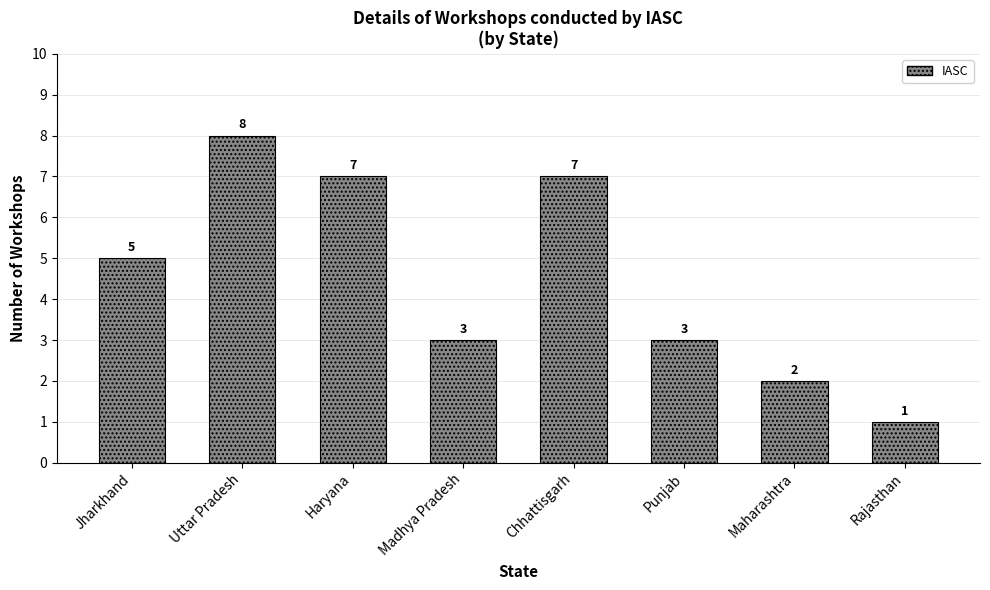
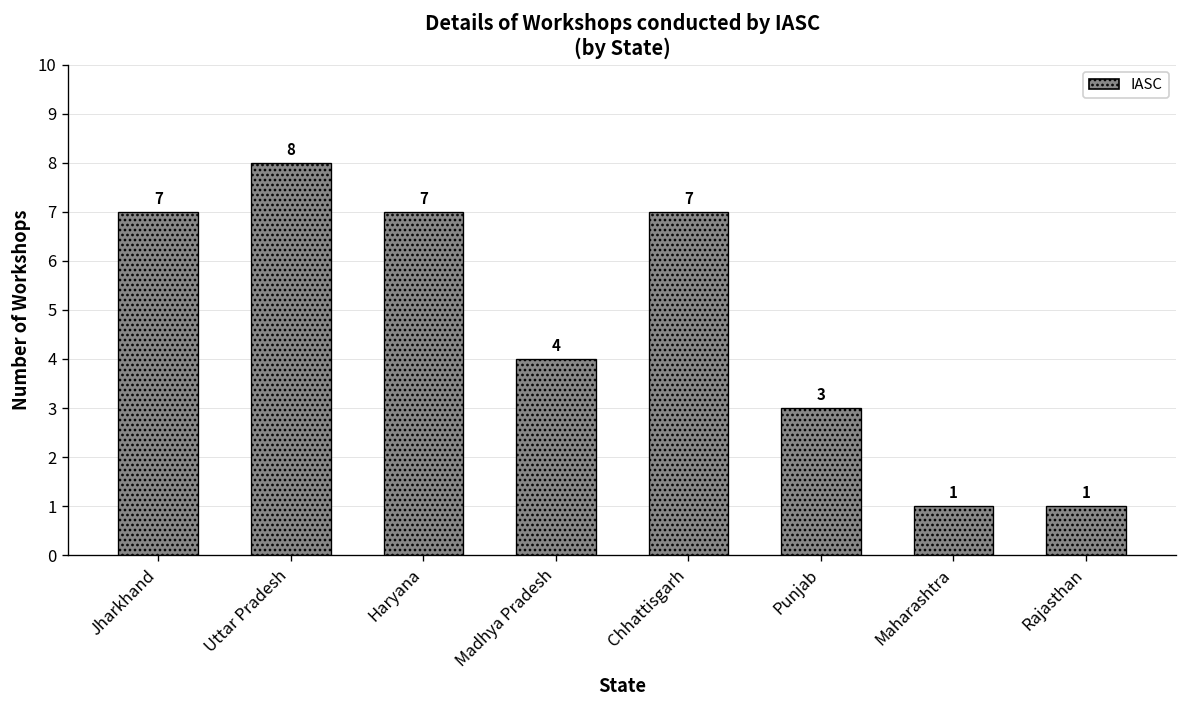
  {
-   "Jharkhand": 5,
+   "Jharkhand": 7,
    "Uttar Pradesh": 8,
    "Haryana": 7,
-   "Madhya Pradesh": 3,
+   "Madhya Pradesh": 4,
    "Chhattisgarh": 7,
    "Punjab": 3,
-   "Maharashtra": 2,
+   "Maharashtra": 1,
    "Rajasthan": 1
  }
